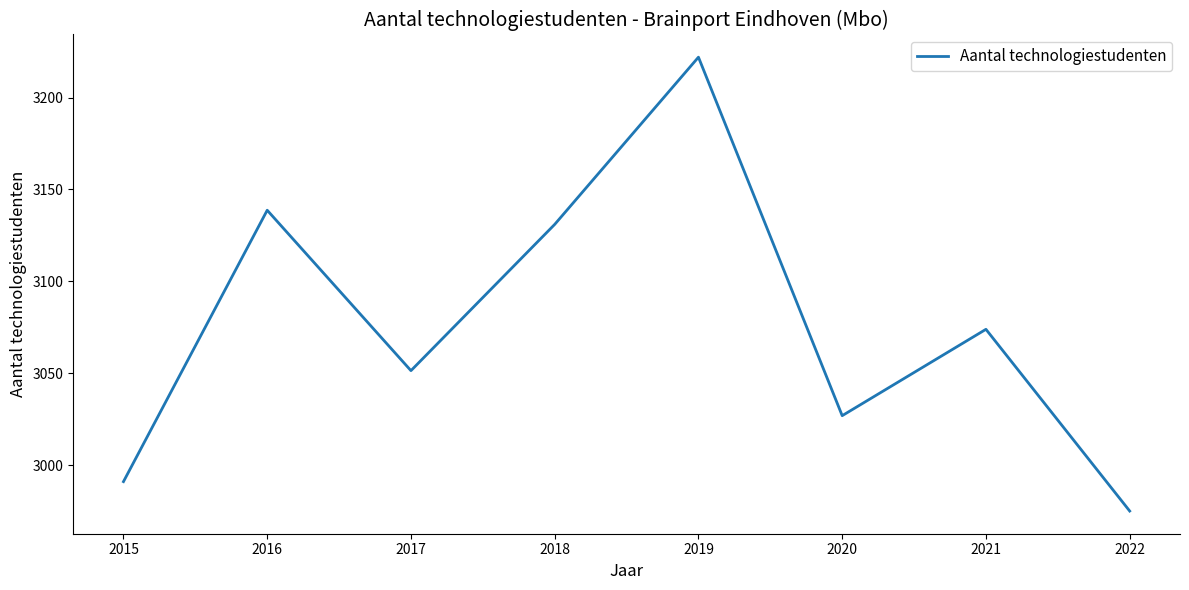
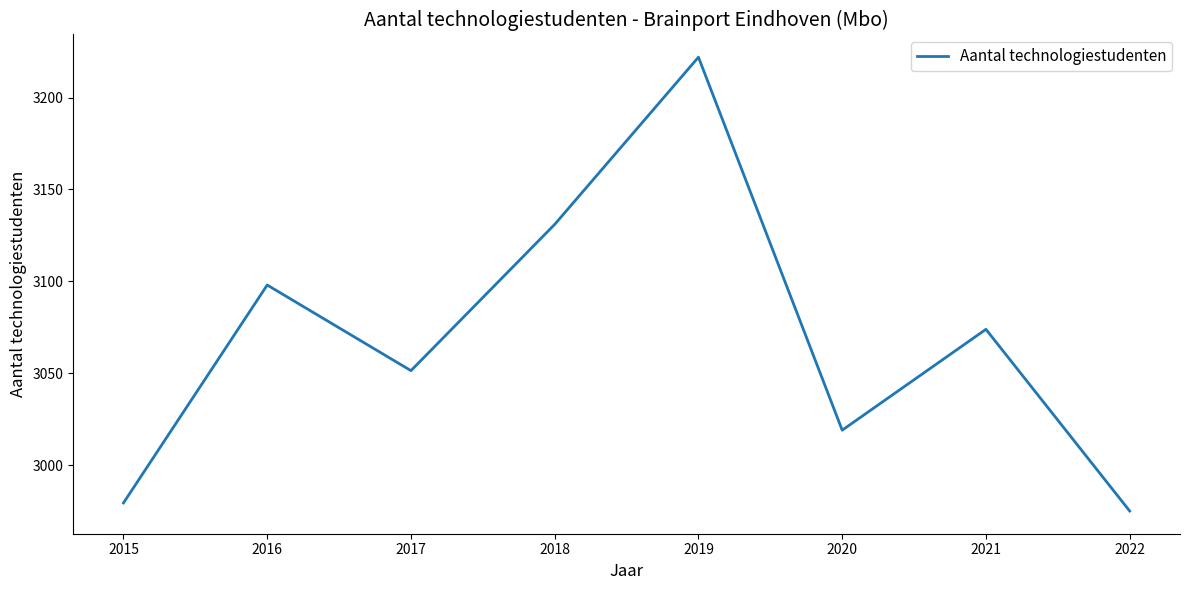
  {
-   "2015": 2991,
-   "2016": 3139,
+   "2015": 2979,
+   "2016": 3098,
    "2017": 3051,
    "2018": 3131,
    "2019": 3222,
-   "2020": 3027,
+   "2020": 3019,
    "2021": 3074,
    "2022": 2975
  }
